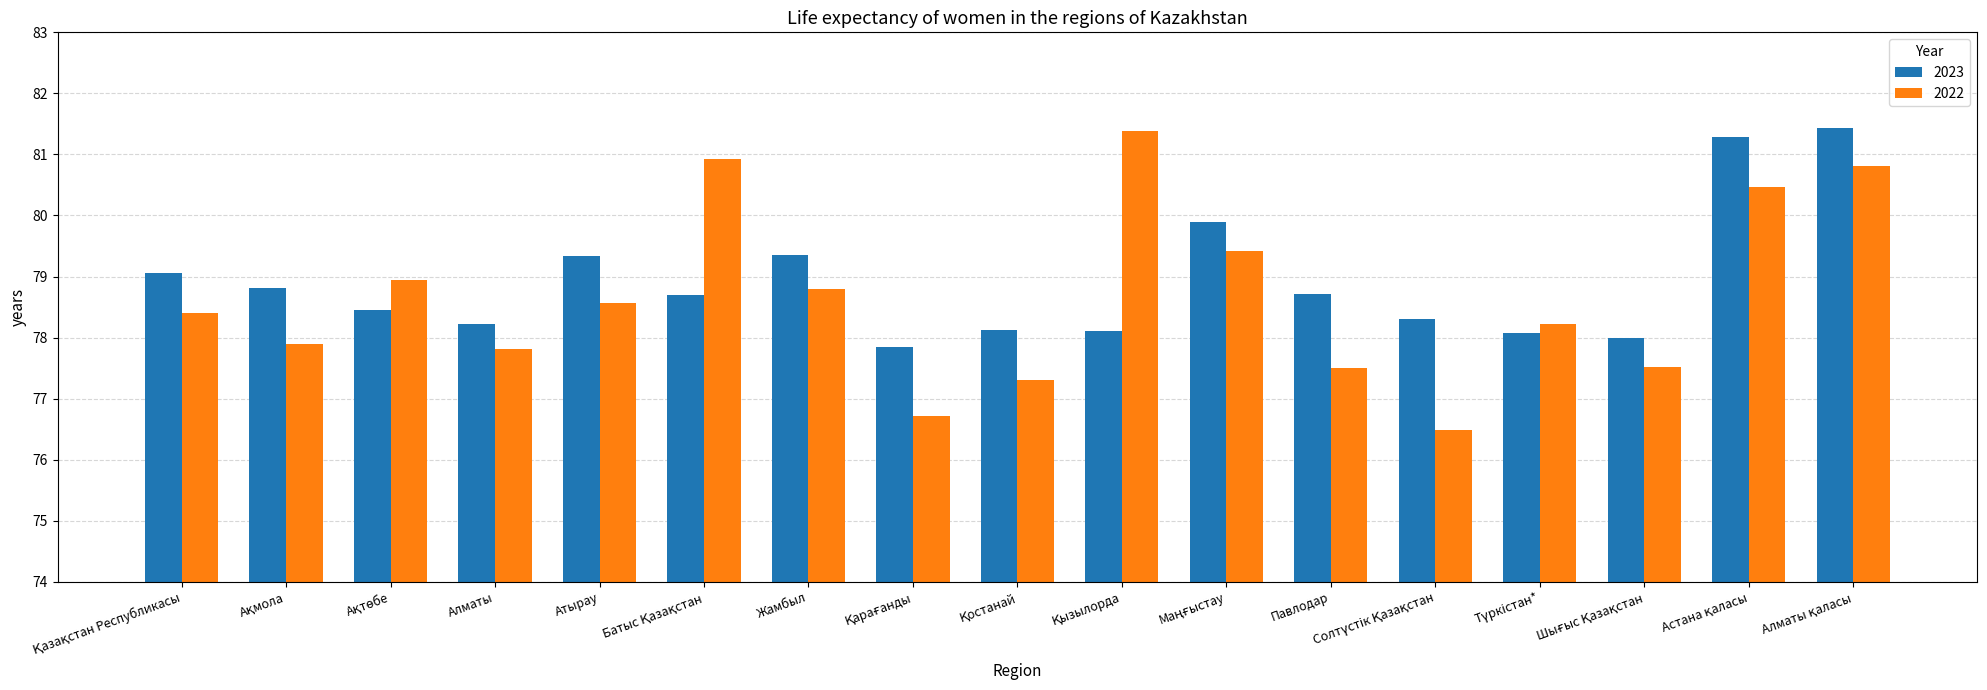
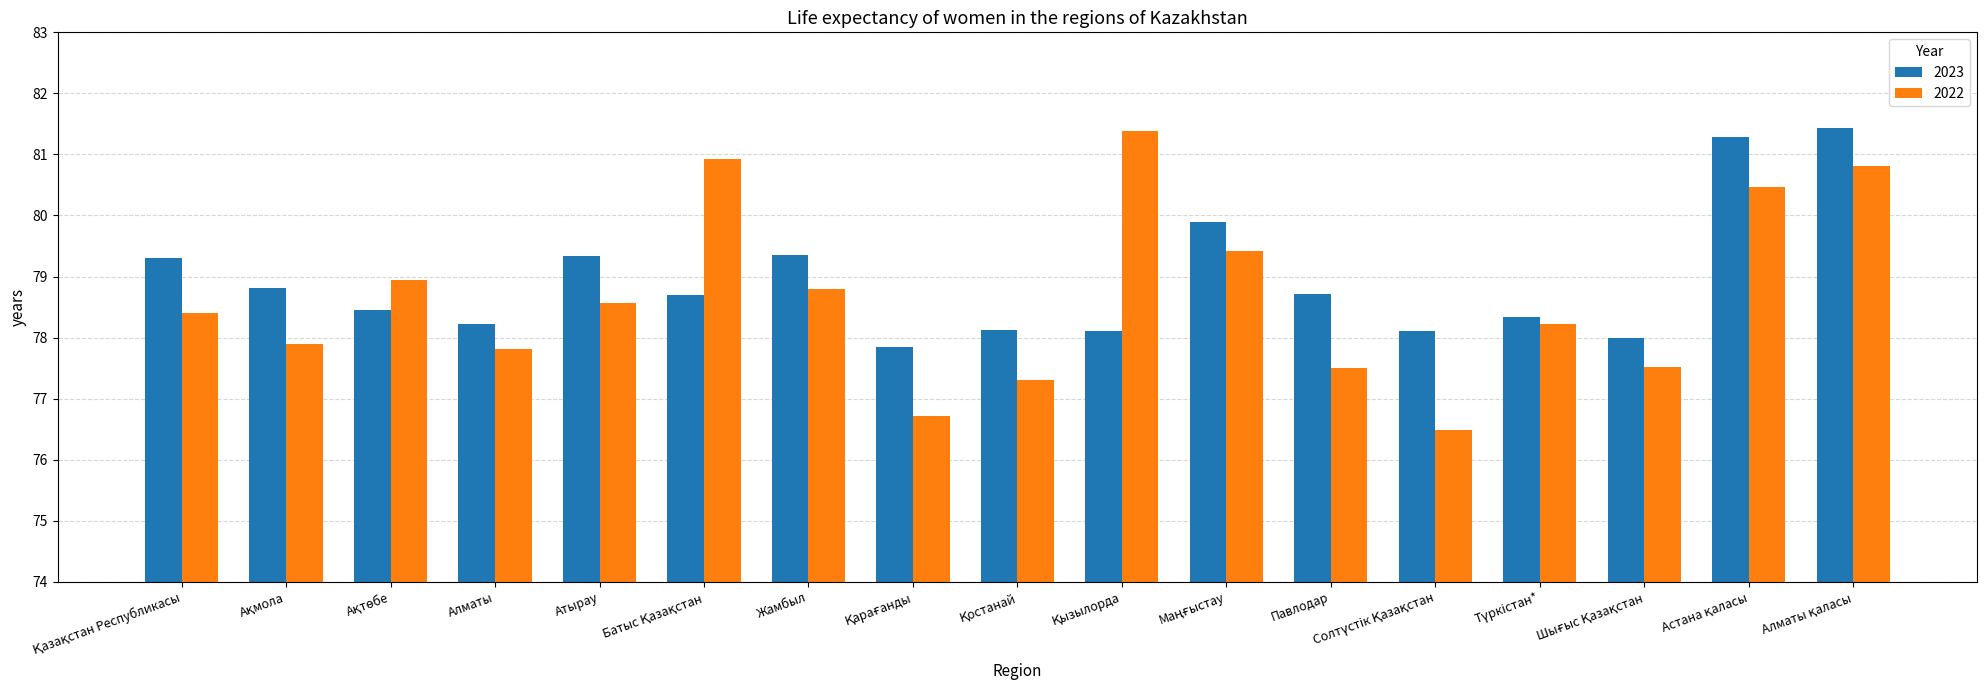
  {
    "2023": {
-     "Қазақстан Республикасы": 79.1,
+     "Қазақстан Республикасы": 79.3,
      "Ақмола": 78.8,
      "Ақтөбе": 78.5,
      "Алматы": 78.2,
      "Атырау": 79.3,
      "Батыс Қазақстан": 78.7,
      "Жамбыл": 79.4,
      "Қарағанды": 77.8,
      "Қостанай": 78.1,
      "Қызылорда": 78.1,
      "Маңғыстау": 79.9,
      "Павлодар": 78.7,
-     "Солтүстік Қазақстан": 78.3,
-     "Түркістан*": 78.1,
+     "Солтүстік Қазақстан": 78.1,
+     "Түркістан*": 78.3,
      "Шығыс Қазақстан": 78.0,
      "Астана қаласы": 81.3,
      "Алматы қаласы": 81.4
    },
    "2022": {
      "Қазақстан Республикасы": 78.4,
      "Ақмола": 77.9,
      "Ақтөбе": 79.0,
      "Алматы": 77.8,
      "Атырау": 78.6,
      "Батыс Қазақстан": 80.9,
      "Жамбыл": 78.8,
      "Қарағанды": 76.7,
      "Қостанай": 77.3,
      "Қызылорда": 81.4,
      "Маңғыстау": 79.4,
      "Павлодар": 77.5,
      "Солтүстік Қазақстан": 76.5,
      "Түркістан*": 78.2,
      "Шығыс Қазақстан": 77.5,
      "Астана қаласы": 80.5,
      "Алматы қаласы": 80.8
    }
  }
